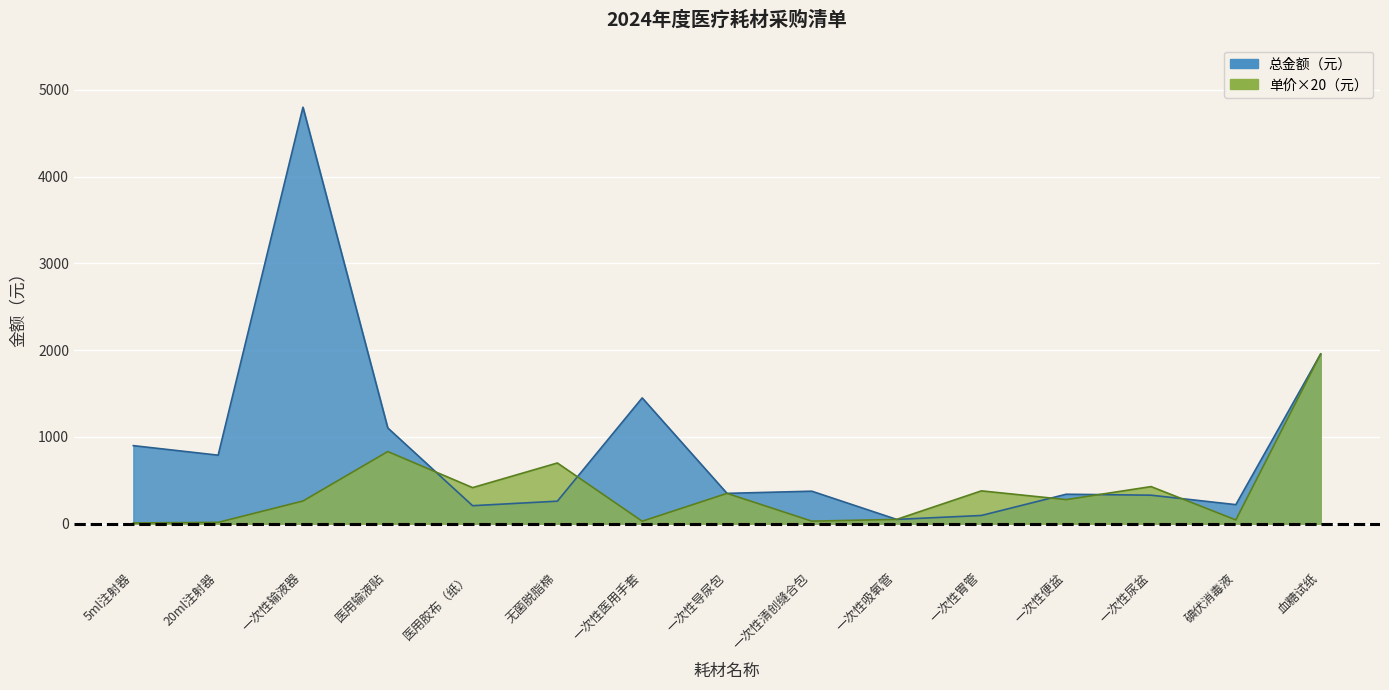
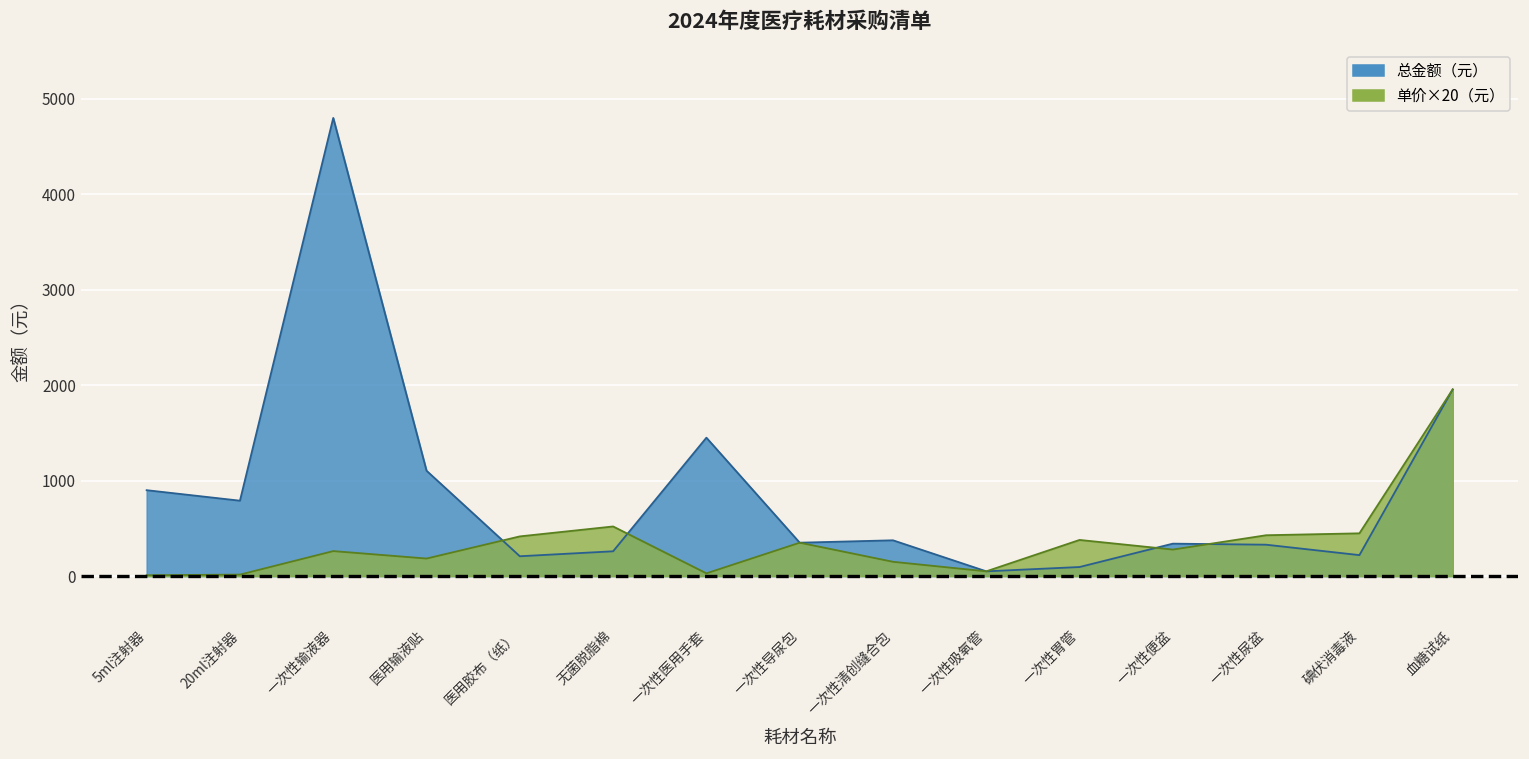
  {
    "单价×20（元）": {
      "5ml注射器": 0,
      "20ml注射器": 0,
      "一次性输液器": 300,
-     "医用输液贴": 800,
+     "医用输液贴": 200,
      "医用胶布（纸）": 400,
-     "无菌脱脂棉": 700,
+     "无菌脱脂棉": 500,
      "一次性医用手套": 0,
-     "一次性清创缝合包": 0,
+     "一次性清创缝合包": 200,
      "一次性胃管": 400,
      "一次性便盆": 300,
      "一次性尿盆": 400,
-     "碘伏消毒液": 0
+     "碘伏消毒液": 400
    }
  }
